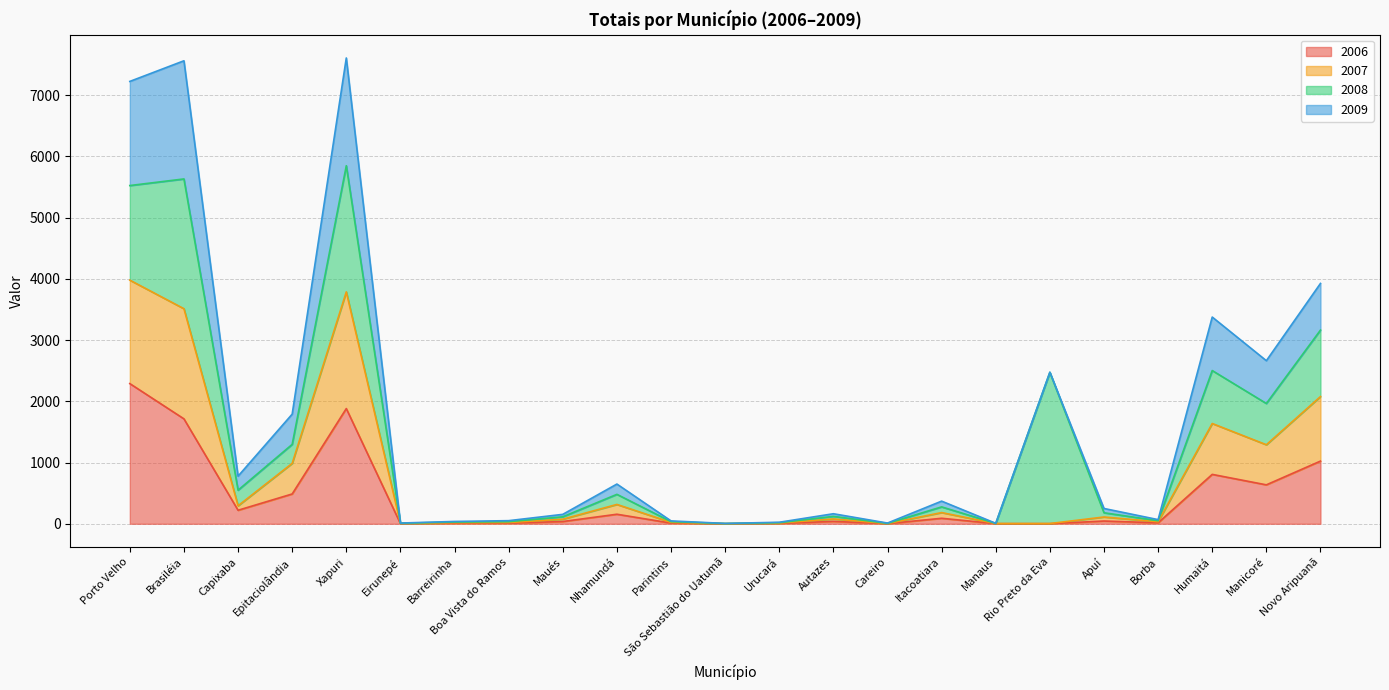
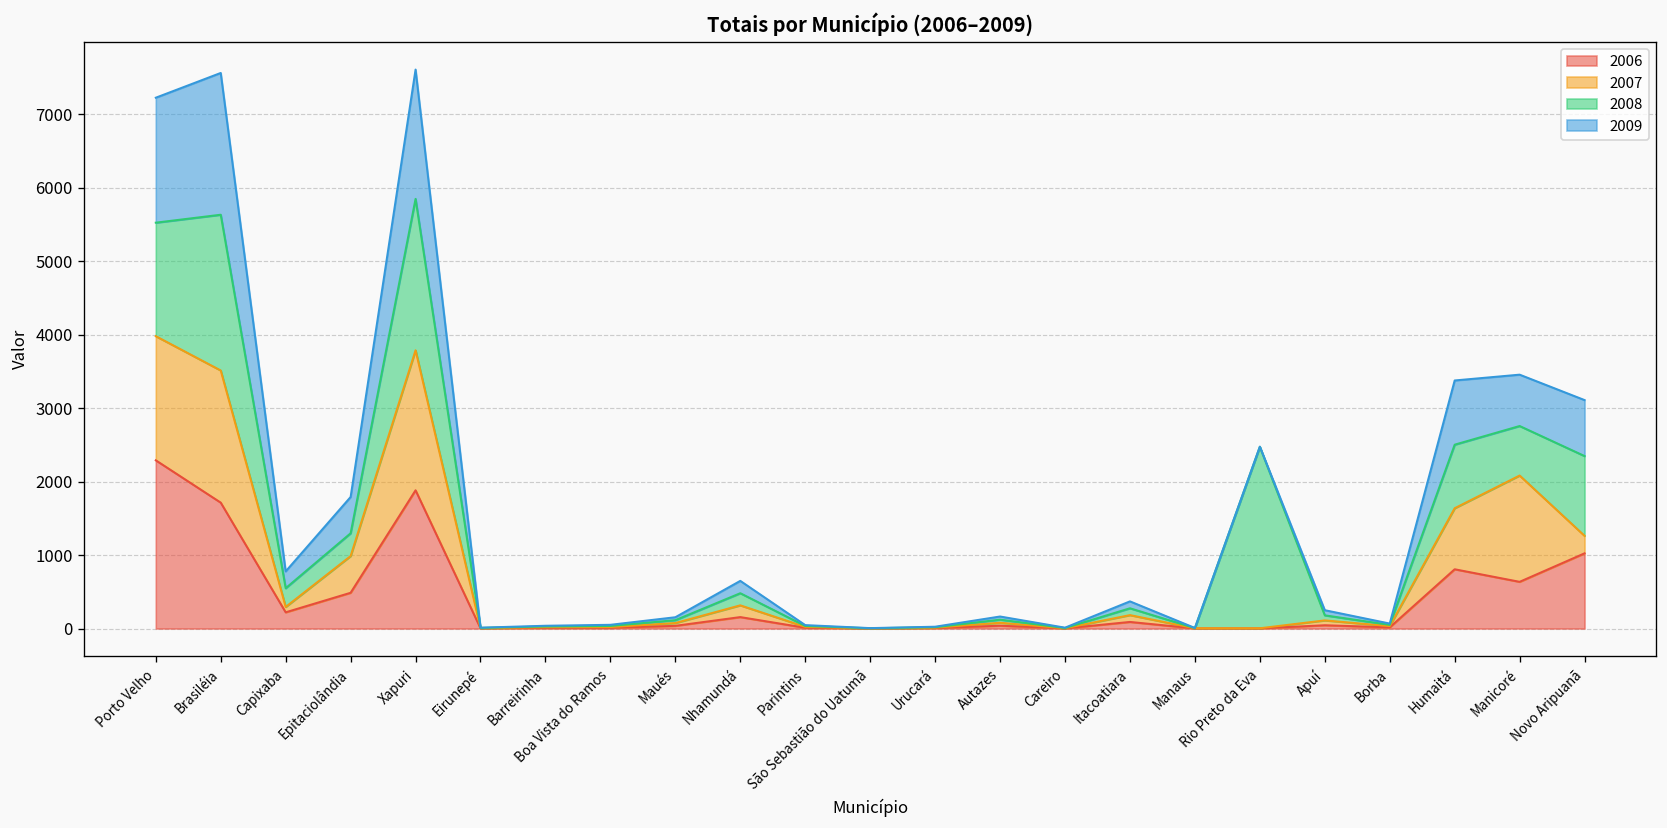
  {
    "2006": {
      "Porto Velho": 2300,
      "Brasiléia": 1700,
      "Capixaba": 200,
      "Epitaciolândia": 500,
      "Xapuri": 1900,
      "Nhamundá": 200,
      "Itacoatiara": 100,
      "Apuí": 0,
      "Humaitá": 800,
      "Manicoré": 600,
      "Novo Aripuanã": 1000
    },
    "2007": {
      "Porto Velho": 1700,
      "Brasiléia": 1800,
      "Capixaba": 100,
      "Epitaciolândia": 500,
      "Xapuri": 1900,
      "Nhamundá": 200,
      "Itacoatiara": 100,
      "Apuí": 100,
      "Humaitá": 800,
-     "Manicoré": 700,
-     "Novo Aripuanã": 1100
+     "Manicoré": 1400,
+     "Novo Aripuanã": 200
    },
    "2008": {
      "Porto Velho": 1500,
      "Brasiléia": 2100,
      "Capixaba": 300,
      "Epitaciolândia": 300,
      "Xapuri": 2100,
      "Nhamundá": 200,
      "Itacoatiara": 100,
      "Apuí": 100,
      "Humaitá": 900,
      "Manicoré": 700,
      "Novo Aripuanã": 1100
    },
    "2009": {
      "Porto Velho": 1700,
      "Brasiléia": 1900,
      "Capixaba": 200,
      "Epitaciolândia": 500,
      "Xapuri": 1800,
      "Nhamundá": 200,
      "Autazes": 0,
      "Itacoatiara": 100,
      "Apuí": 100,
      "Humaitá": 900,
      "Manicoré": 700,
      "Novo Aripuanã": 800
    }
  }
